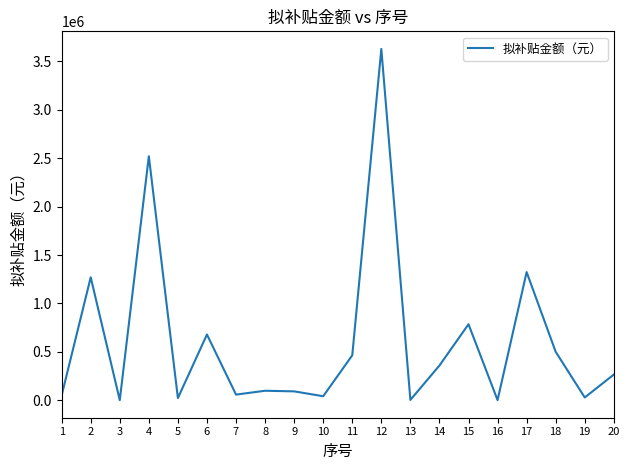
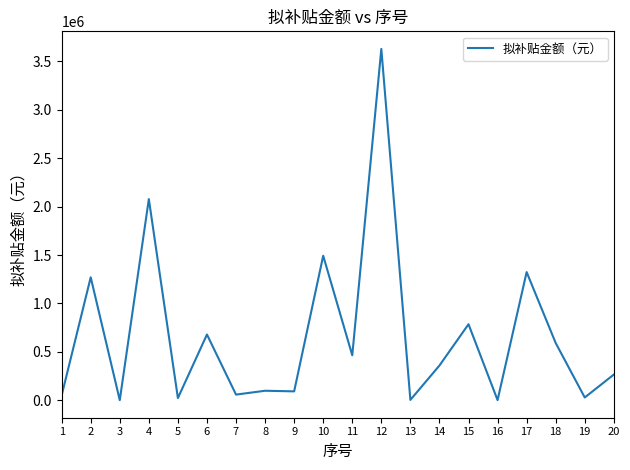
  {
    "1": 0,
    "2": 1300000,
    "3": 0,
-   "4": 2500000,
+   "4": 2100000,
    "5": 0,
    "6": 700000,
    "7": 100000,
    "8": 100000,
    "9": 100000,
-   "10": 0,
+   "10": 1500000,
    "11": 500000,
    "12": 3600000,
    "13": 0,
    "14": 400000,
    "15": 800000,
    "16": 0,
    "17": 1300000,
-   "18": 500000,
+   "18": 600000,
    "19": 0,
    "20": 300000
  }
